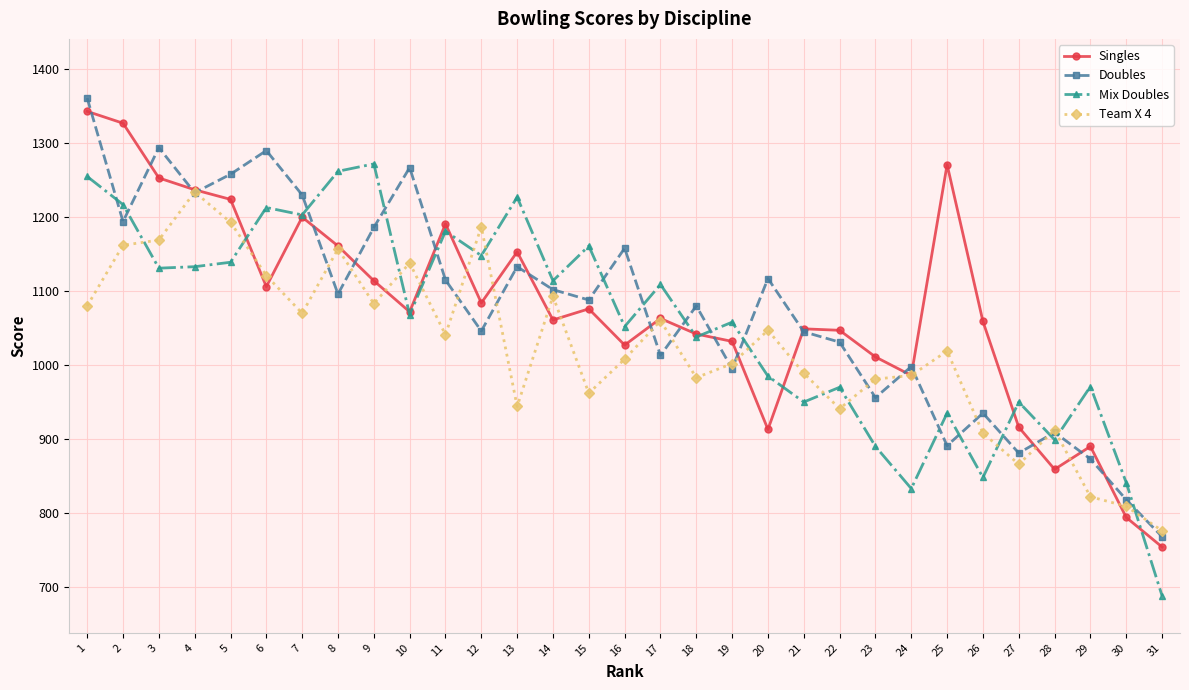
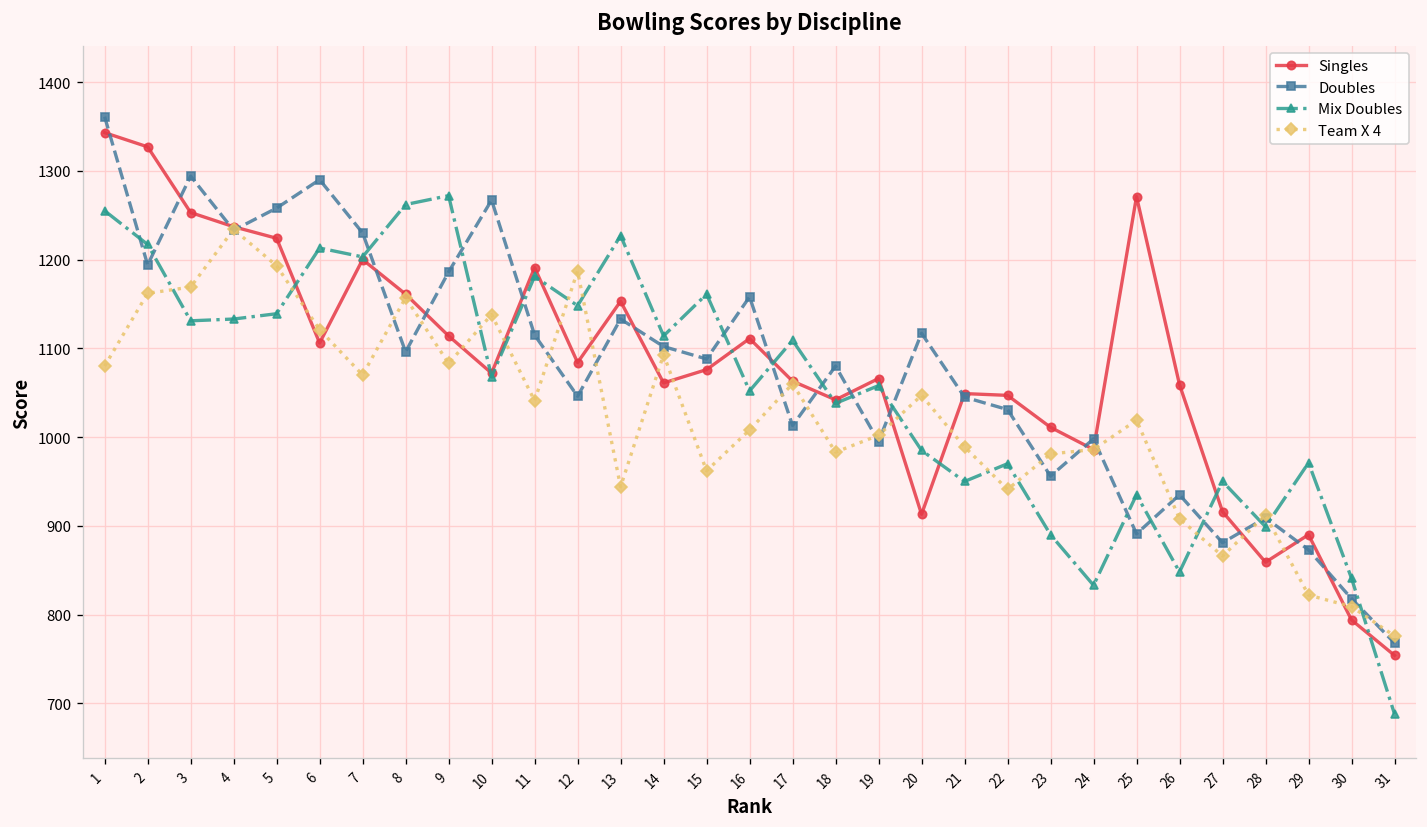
  {
    "Singles": {
      "1": 1340,
      "2": 1330,
      "3": 1250,
      "5": 1220,
      "6": 1110,
      "8": 1160,
      "9": 1110,
      "10": 1070,
      "11": 1190,
      "12": 1080,
      "13": 1150,
      "14": 1060,
      "15": 1080,
-     "16": 1030,
+     "16": 1110,
      "18": 1040,
-     "19": 1030,
+     "19": 1070,
      "20": 910,
      "21": 1050,
      "22": 1050,
      "23": 1010,
      "25": 1270,
      "26": 1060,
      "27": 920,
      "28": 860,
      "29": 890,
      "30": 790,
      "31": 750
    },
    "Team X 4": {
      "1": 1080,
      "2": 1160,
      "3": 1170,
      "5": 1190,
      "6": 1120,
      "7": 1070,
      "8": 1160,
      "9": 1080,
      "10": 1140,
      "11": 1040,
      "12": 1190,
      "13": 940,
      "14": 1090,
      "15": 960,
      "16": 1010,
      "18": 980,
      "19": 1000,
      "20": 1050,
      "21": 990,
      "22": 940,
      "23": 980,
      "25": 1020,
      "26": 910,
      "27": 870,
      "29": 820,
      "30": 810,
      "31": 780
    }
  }
